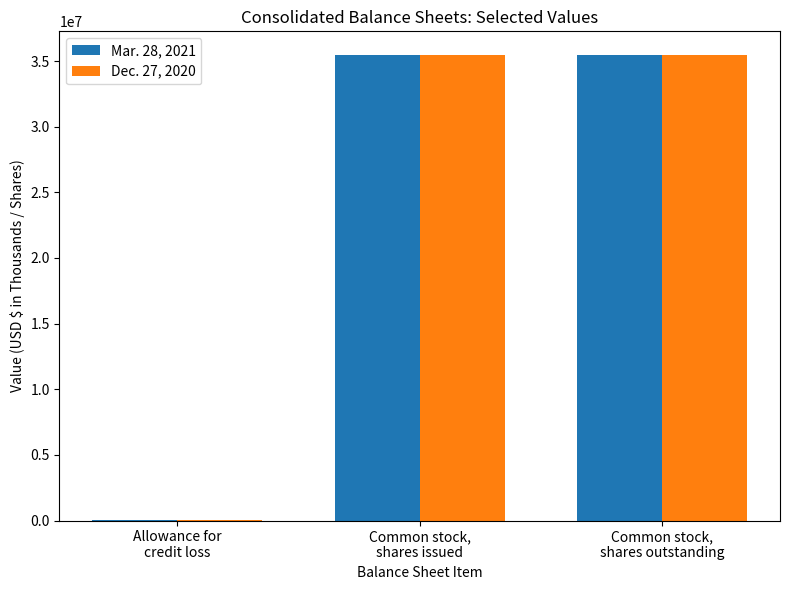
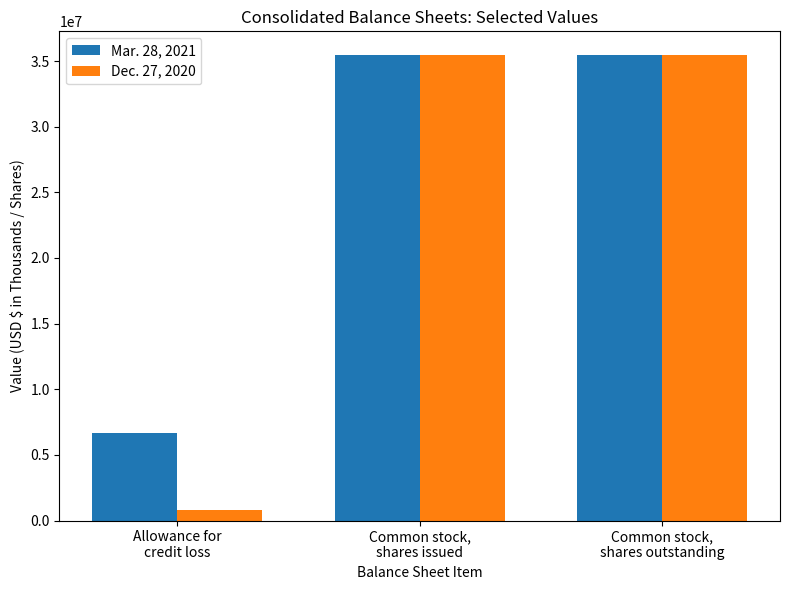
  {
    "Mar. 28, 2021": {
-     "Allowance for credit loss": 0,
+     "Allowance for credit loss": 6700000,
      "Common stock, shares issued": 35500000,
      "Common stock, shares outstanding": 35500000
    },
    "Dec. 27, 2020": {
-     "Allowance for credit loss": 0,
+     "Allowance for credit loss": 800000,
      "Common stock, shares issued": 35500000,
      "Common stock, shares outstanding": 35500000
    }
  }
